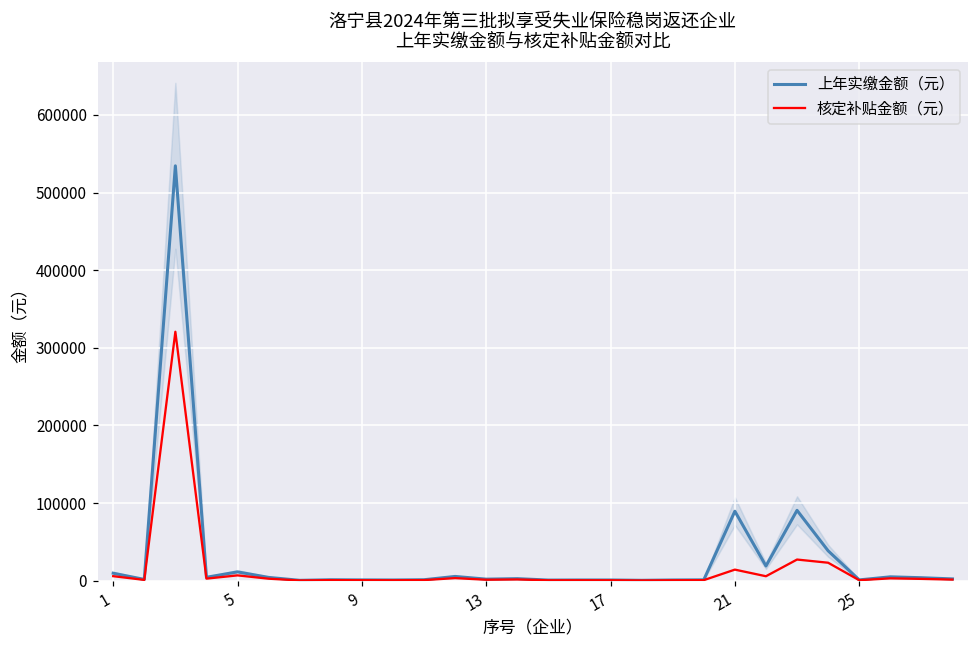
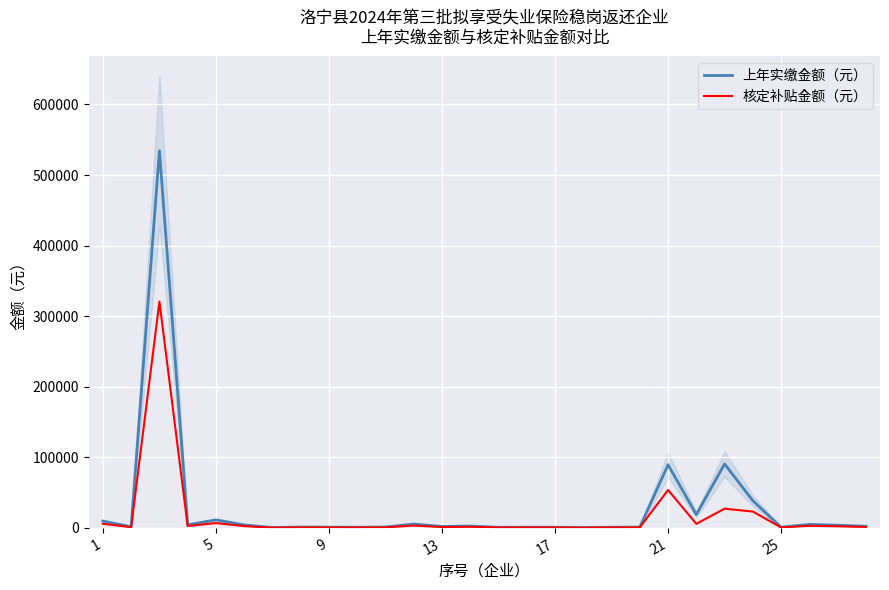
  {
    "核定补贴金额（元）": {
      "1": 10000,
      "5": 10000,
-     "21": 10000
+     "21": 50000
    }
  }
